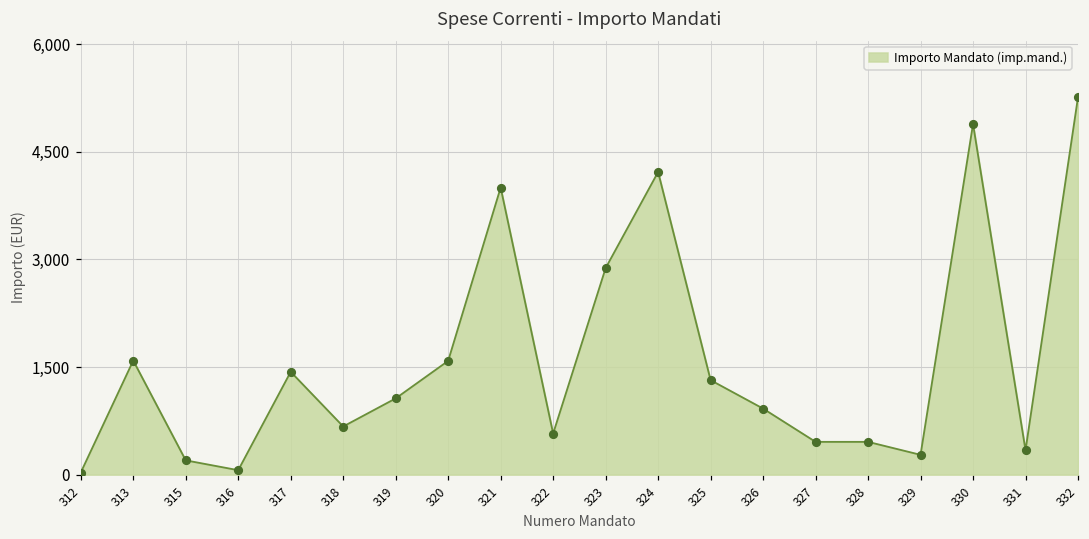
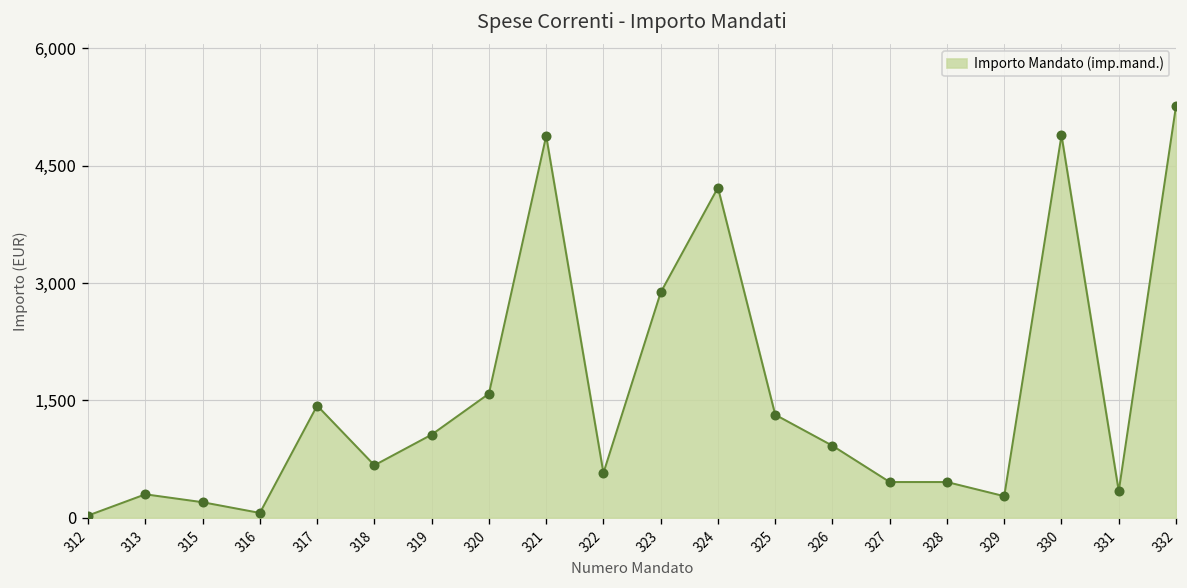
  {
    "312": "0",
-   "313": "1,600",
+   "313": "300",
    "315": "200",
    "316": "100",
    "317": "1,400",
    "318": "700",
    "319": "1,100",
    "320": "1,600",
-   "321": "4,000",
+   "321": "4,900",
    "322": "600",
    "323": "2,900",
    "324": "4,200",
    "325": "1,300",
    "326": "900",
    "327": "500",
    "328": "500",
    "329": "300",
    "330": "4,900",
    "331": "300",
    "332": "5,300"
  }
